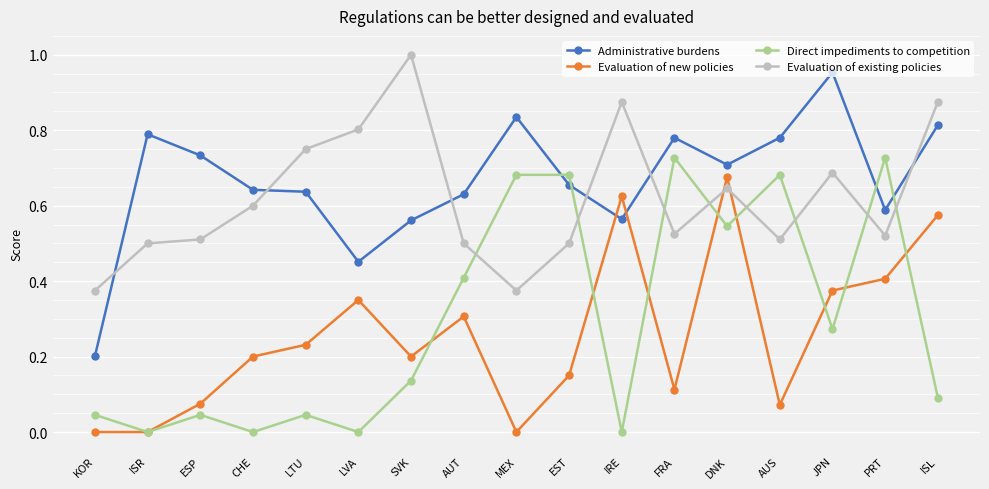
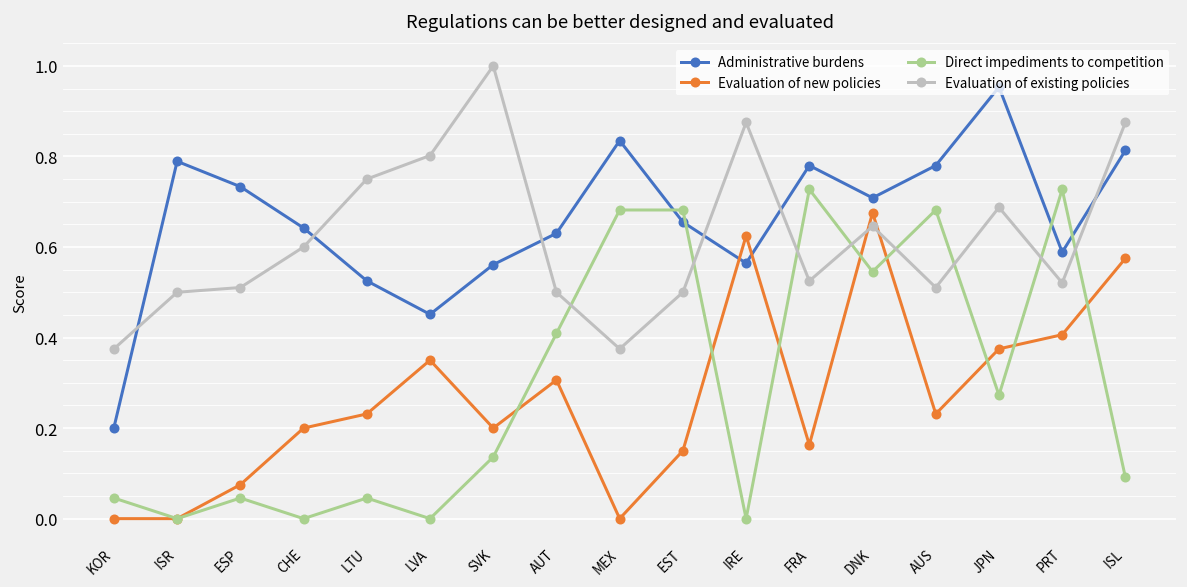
  {
    "Administrative burdens": {
      "KOR": 0.20,
      "ISR": 0.79,
      "ESP": 0.73,
      "CHE": 0.64,
-     "LTU": 0.64,
+     "LTU": 0.53,
      "LVA": 0.45,
      "SVK": 0.56,
      "AUT": 0.63,
      "MEX": 0.84,
      "EST": 0.66,
      "IRE": 0.56,
      "FRA": 0.78,
      "DNK": 0.71,
      "AUS": 0.78,
      "PRT": 0.59,
      "ISL": 0.81
    },
    "Evaluation of new policies": {
      "KOR": 0.00,
      "ESP": 0.08,
      "CHE": 0.20,
      "LTU": 0.23,
      "LVA": 0.35,
      "SVK": 0.20,
      "AUT": 0.31,
      "MEX": 0.00,
      "EST": 0.15,
      "IRE": 0.63,
-     "FRA": 0.11,
+     "FRA": 0.16,
      "DNK": 0.68,
-     "AUS": 0.07,
+     "AUS": 0.23,
      "JPN": 0.38,
      "PRT": 0.41,
      "ISL": 0.58
    }
  }
